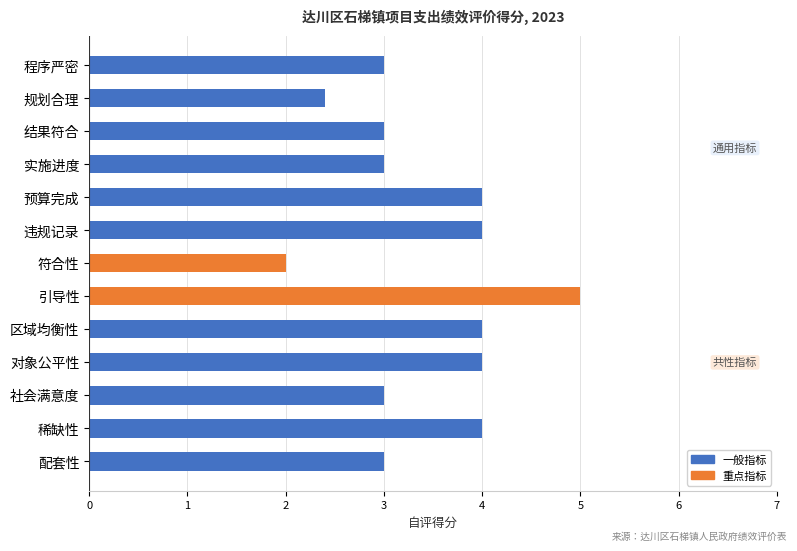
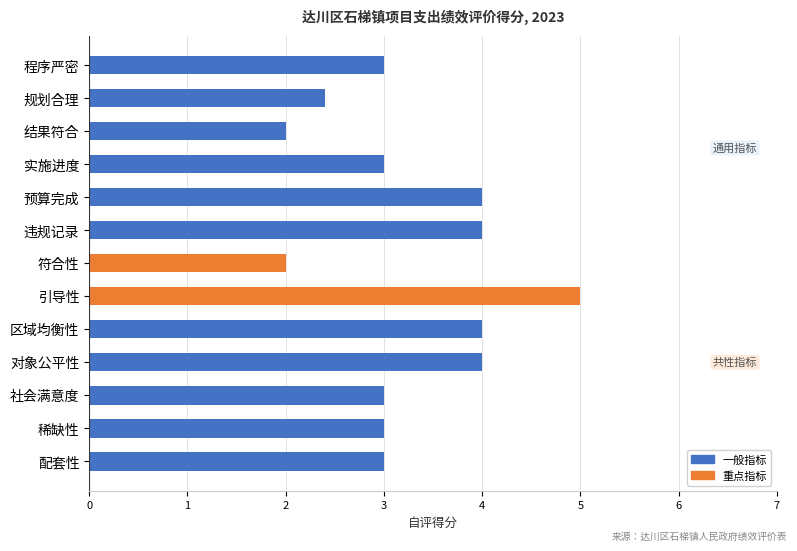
  {
    "程序严密": 3,
    "规划合理": 2.4,
-   "结果符合": 3,
+   "结果符合": 2,
    "实施进度": 3,
    "预算完成": 4,
    "违规记录": 4,
    "符合性": 2,
    "引导性": 5,
    "区域均衡性": 4,
    "对象公平性": 4,
    "社会满意度": 3,
-   "稀缺性": 4,
+   "稀缺性": 3,
    "配套性": 3
  }
